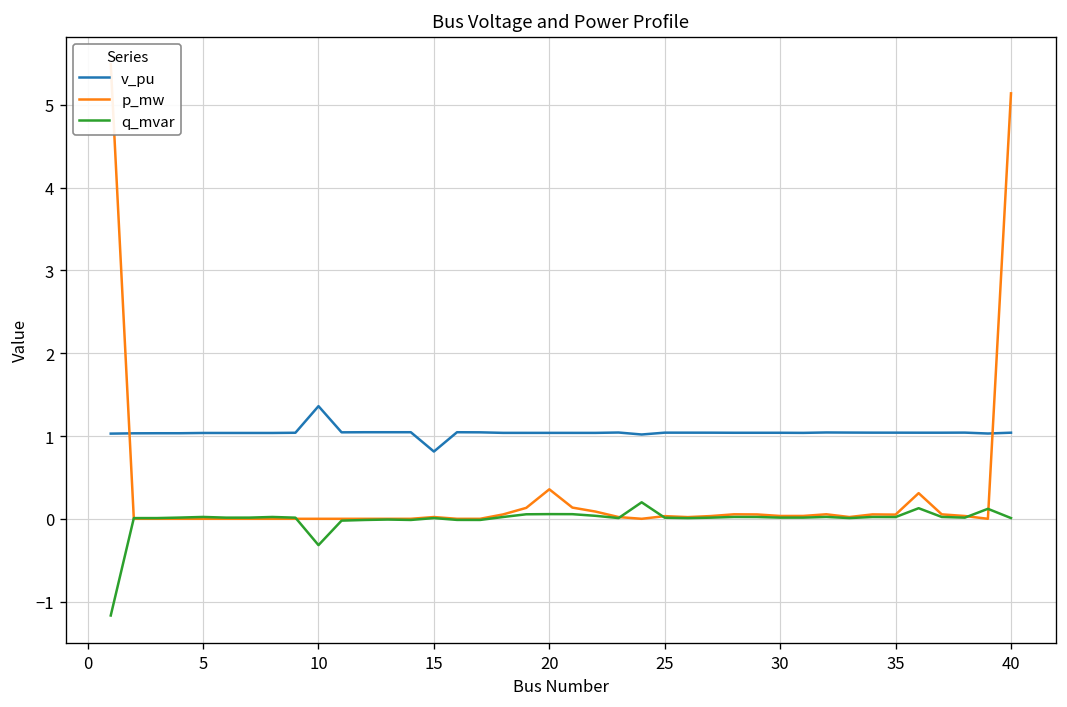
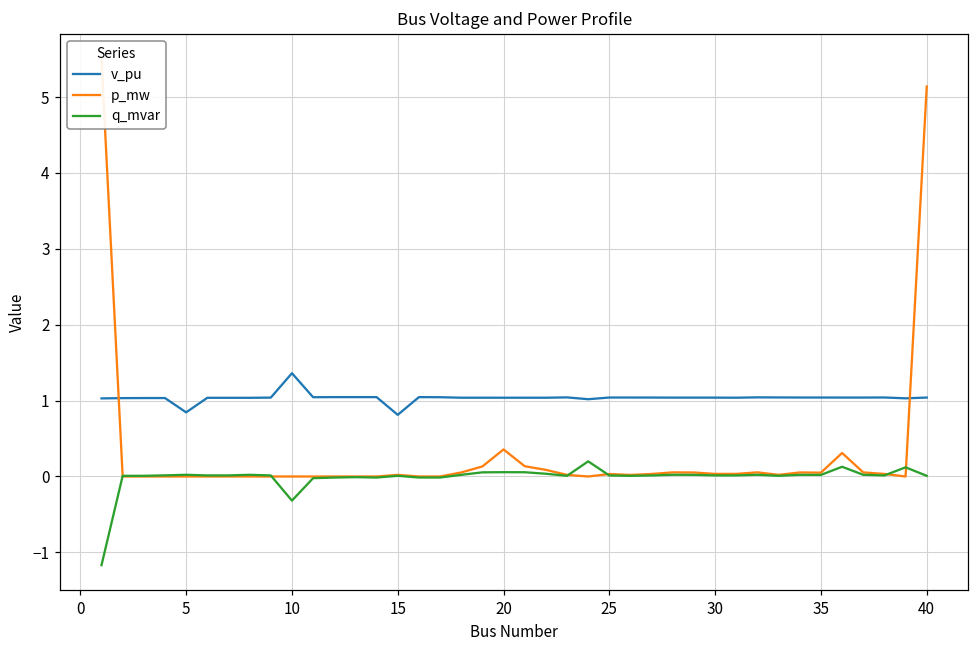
  {
    "v_pu": {
-     "5": 1.0,
+     "5": 0.8,
      "10": 1.4,
      "15": 0.8,
      "20": 1.0,
      "25": 1.0,
      "30": 1.0,
      "35": 1.0,
      "40": 1.0
    },
    "p_mw": {
      "10": 0.0,
      "20": 0.4,
      "40": 5.1
    },
    "q_mvar": {
      "10": -0.3,
      "20": 0.1,
      "40": 0.0
    }
  }
